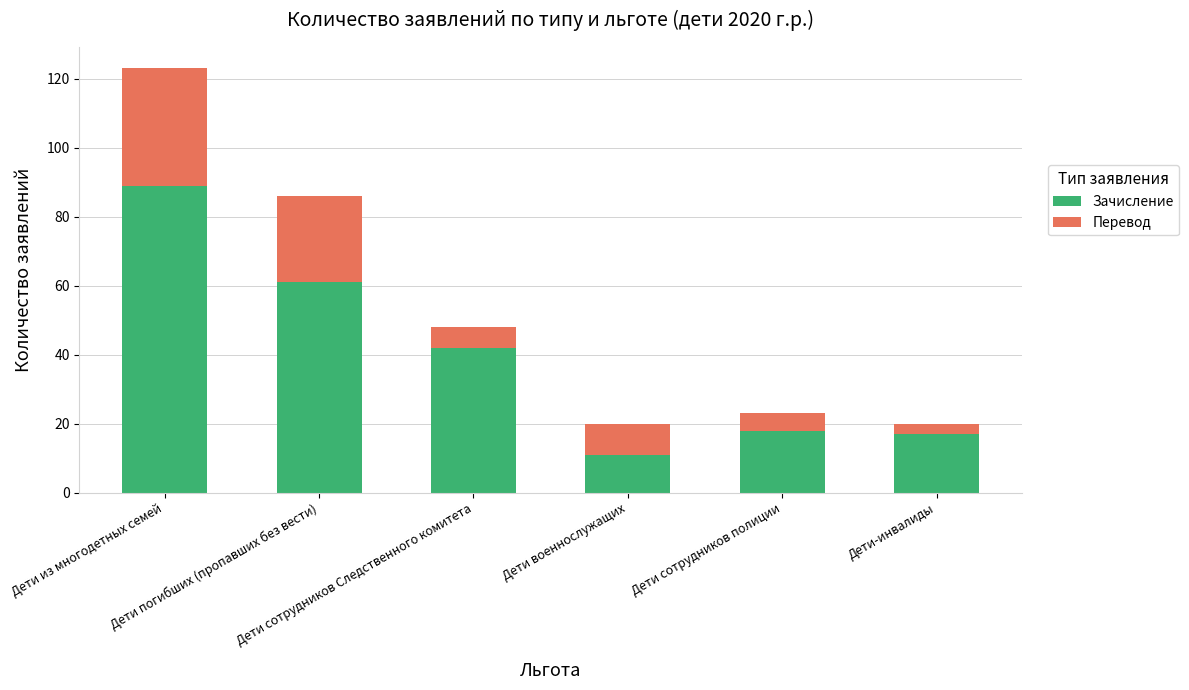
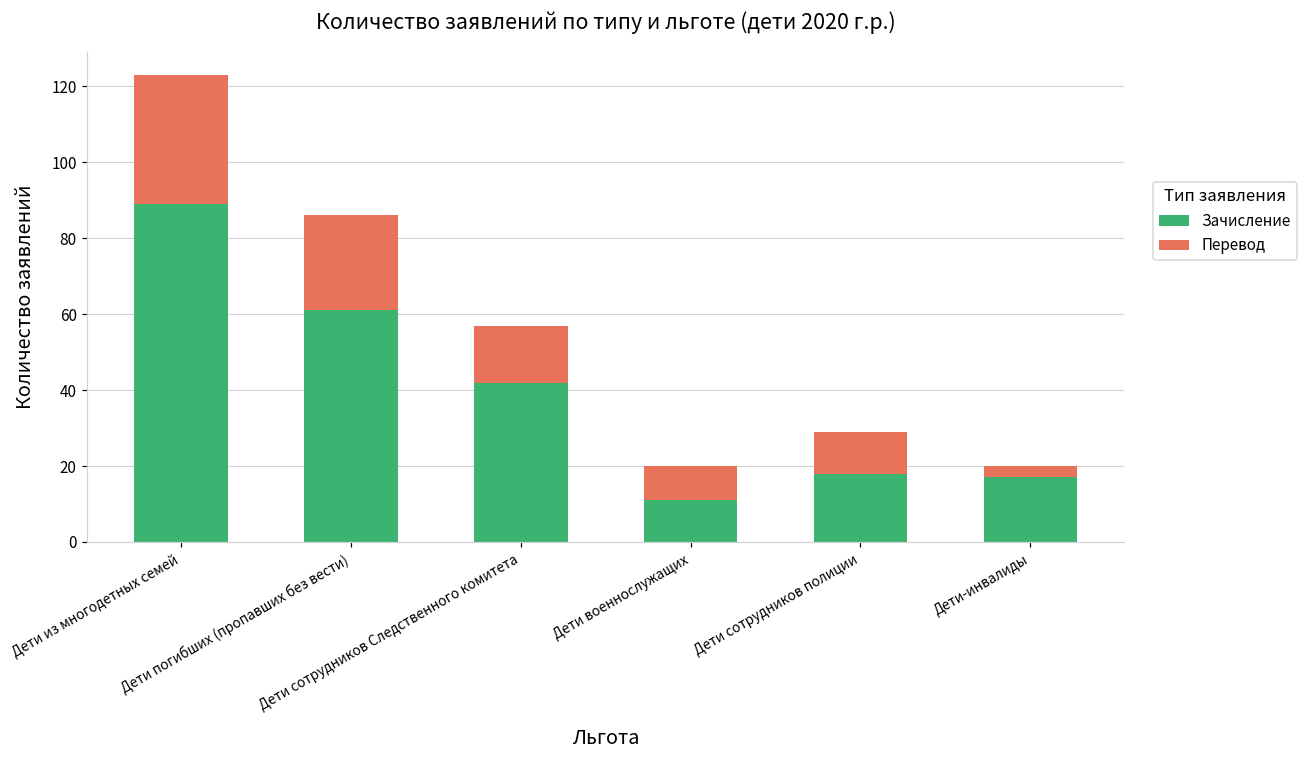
  {
    "Зачисление": {
      "Дети из многодетных семей": 89,
      "Дети погибших (пропавших без вести)": 61,
      "Дети сотрудников Следственного комитета": 42,
      "Дети военнослужащих": 11,
      "Дети сотрудников полиции": 18,
      "Дети-инвалиды": 17
    },
    "Перевод": {
      "Дети из многодетных семей": 34,
      "Дети погибших (пропавших без вести)": 25,
-     "Дети сотрудников Следственного комитета": 6,
+     "Дети сотрудников Следственного комитета": 15,
      "Дети военнослужащих": 9,
-     "Дети сотрудников полиции": 5,
+     "Дети сотрудников полиции": 11,
      "Дети-инвалиды": 3
    }
  }
